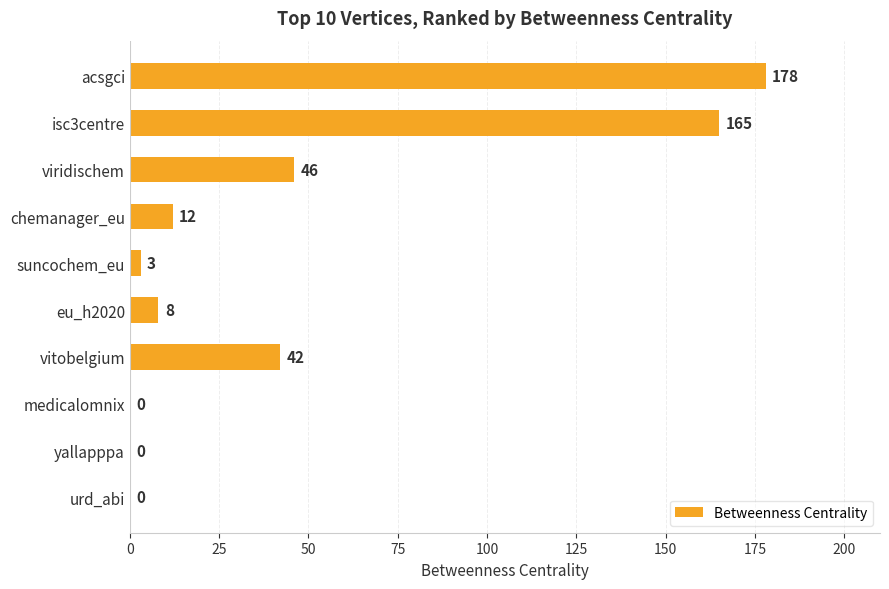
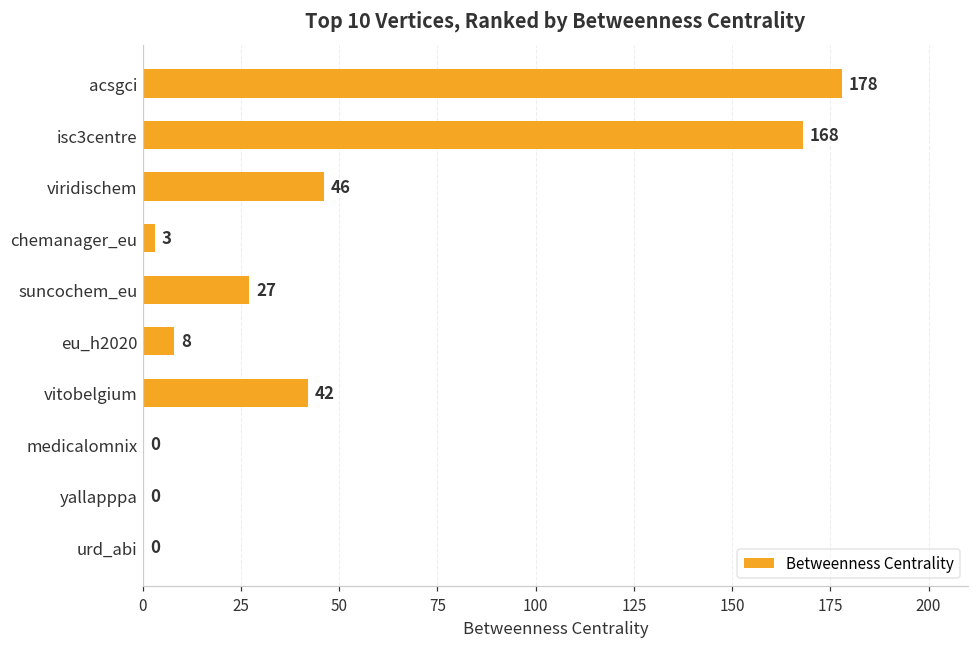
  {
    "acsgci": 178,
-   "isc3centre": 165,
+   "isc3centre": 168,
    "viridischem": 46,
-   "chemanager_eu": 12,
-   "suncochem_eu": 3,
+   "chemanager_eu": 3,
+   "suncochem_eu": 27,
    "eu_h2020": 8,
    "vitobelgium": 42,
    "medicalomnix": 0,
    "yallapppa": 0,
    "urd_abi": 0
  }
